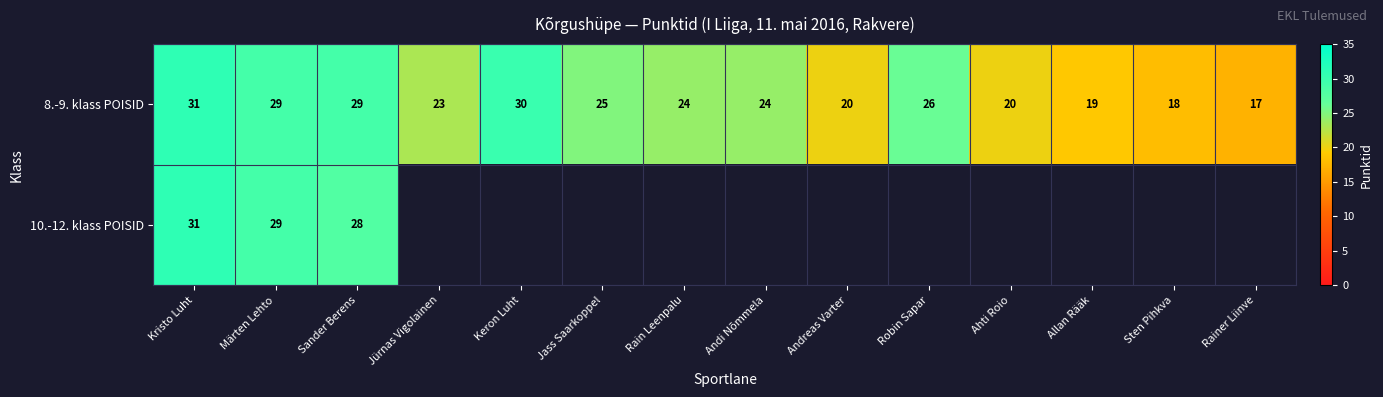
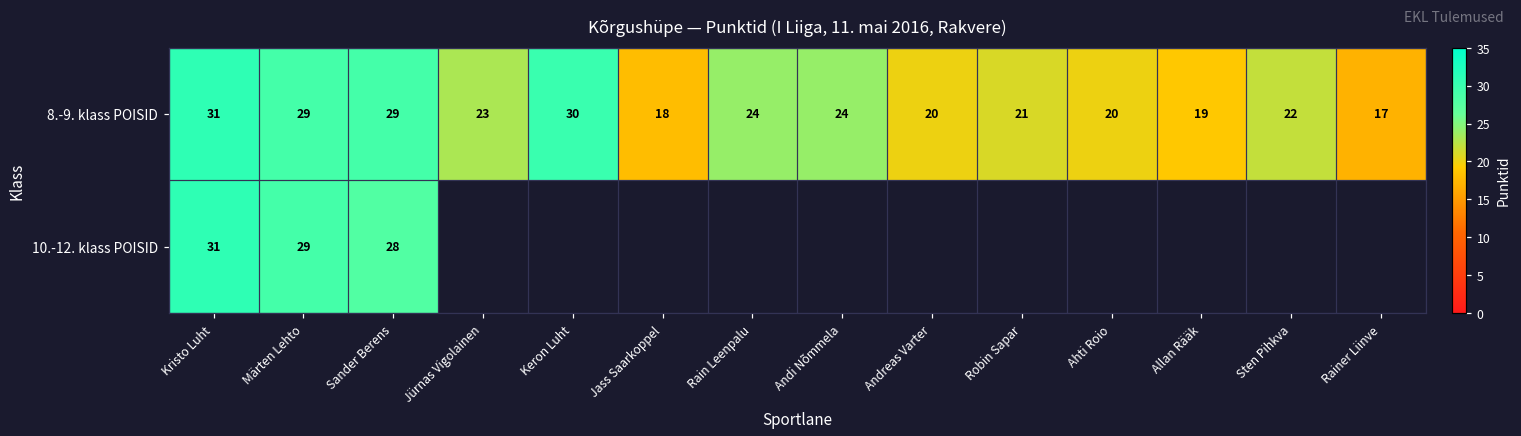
  {
    "8.-9. klass POISID": {
      "Kristo Luht": 31,
      "Märten Lehto": 29,
      "Sander Berens": 29,
      "Jürnas Vigolainen": 23,
      "Keron Luht": 30,
-     "Jass Saarkoppel": 25,
+     "Jass Saarkoppel": 18,
      "Rain Leenpalu": 24,
      "Andi Nõmmela": 24,
      "Andreas Varter": 20,
-     "Robin Sapar": 26,
+     "Robin Sapar": 21,
      "Ahti Roio": 20,
      "Allan Rääk": 19,
-     "Sten Pihkva": 18,
+     "Sten Pihkva": 22,
      "Rainer Liinve": 17
    },
    "10.-12. klass POISID": {
      "Kristo Luht": 31,
      "Märten Lehto": 29,
      "Sander Berens": 28
    }
  }
